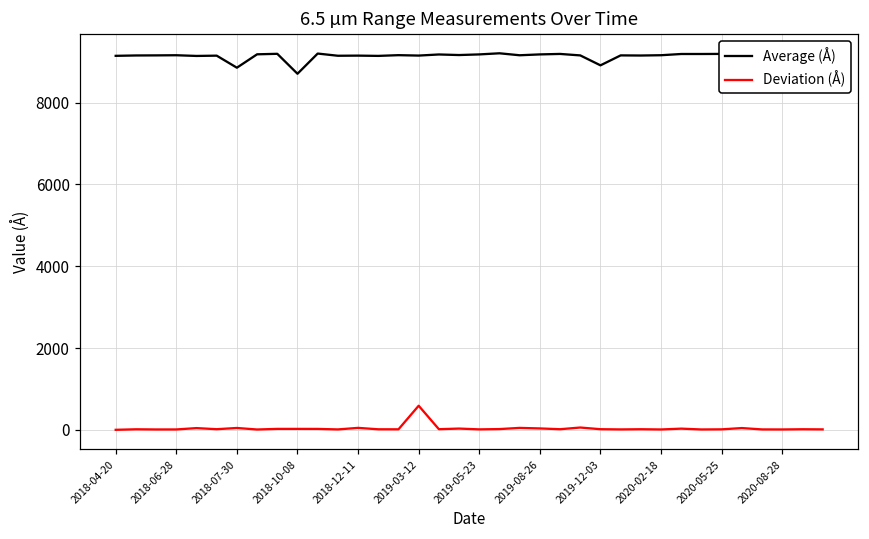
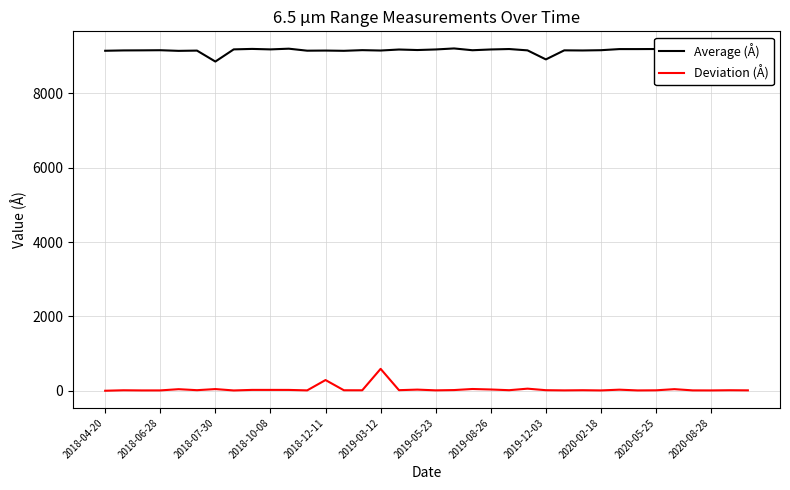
  {
    "Average (Å)": {
      "2018-04-20": 9100,
      "2018-06-28": 9200,
      "2018-07-30": 8900,
-     "2018-10-08": 8700,
+     "2018-10-08": 9200,
      "2018-12-11": 9100,
      "2019-03-12": 9200,
      "2019-05-23": 9200,
      "2019-08-26": 9200,
      "2019-12-03": 8900,
      "2020-02-18": 9200
    },
    "Deviation (Å)": {
      "2018-04-20": 0,
      "2018-06-28": 0,
      "2018-07-30": 0,
      "2018-10-08": 0,
-     "2018-12-11": 100,
+     "2018-12-11": 300,
      "2019-03-12": 600,
      "2019-05-23": 0,
      "2019-08-26": 0,
      "2019-12-03": 0,
      "2020-02-18": 0,
      "2020-05-25": 0,
      "2020-08-28": 0
    }
  }
